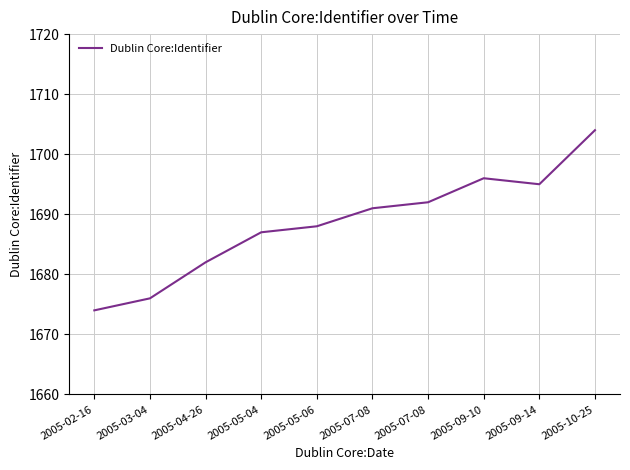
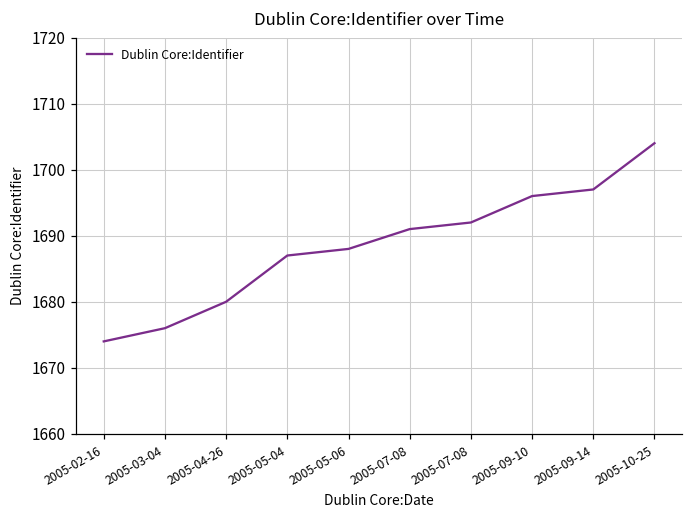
  {
    "2005-02-16": 1674,
    "2005-03-04": 1676,
-   "2005-04-26": 1682,
+   "2005-04-26": 1680,
    "2005-05-04": 1687,
    "2005-05-06": 1688,
    "2005-09-10": 1696,
-   "2005-09-14": 1695,
+   "2005-09-14": 1697,
    "2005-10-25": 1704
  }
